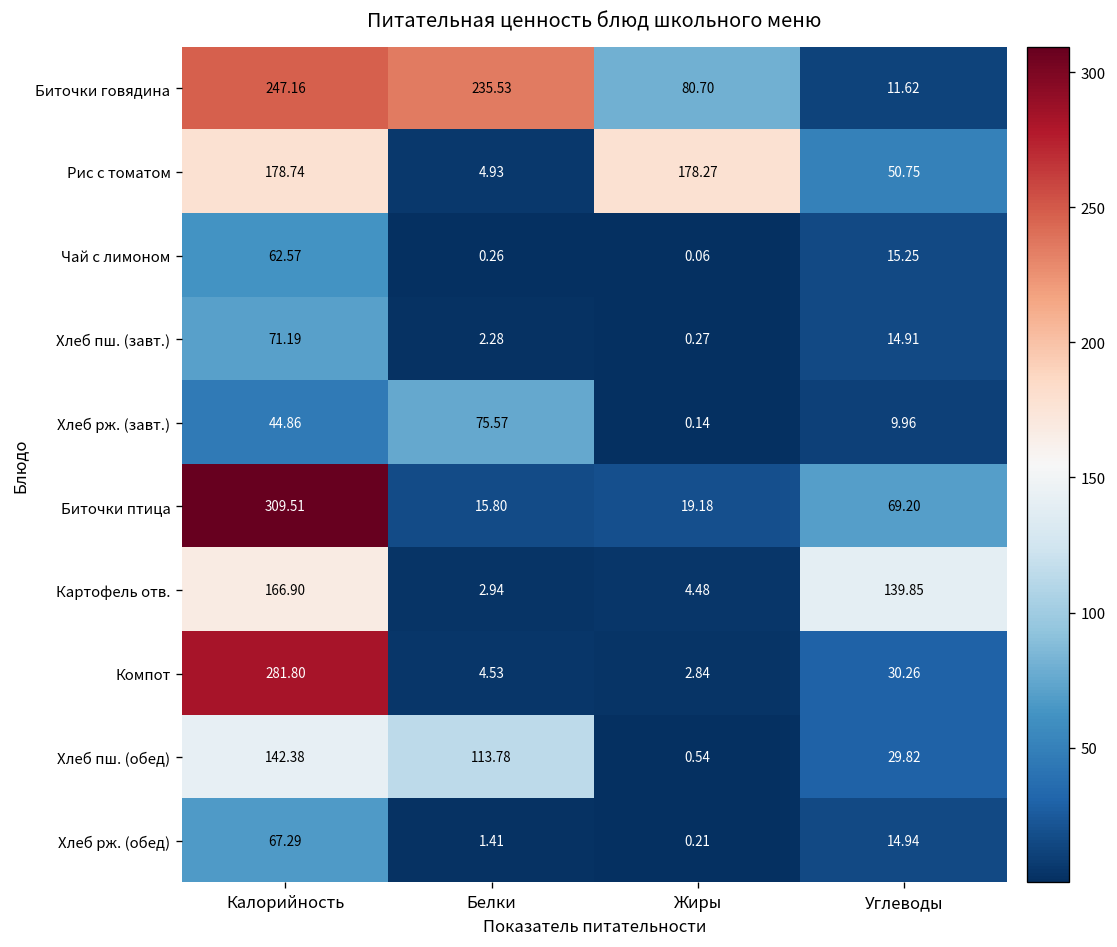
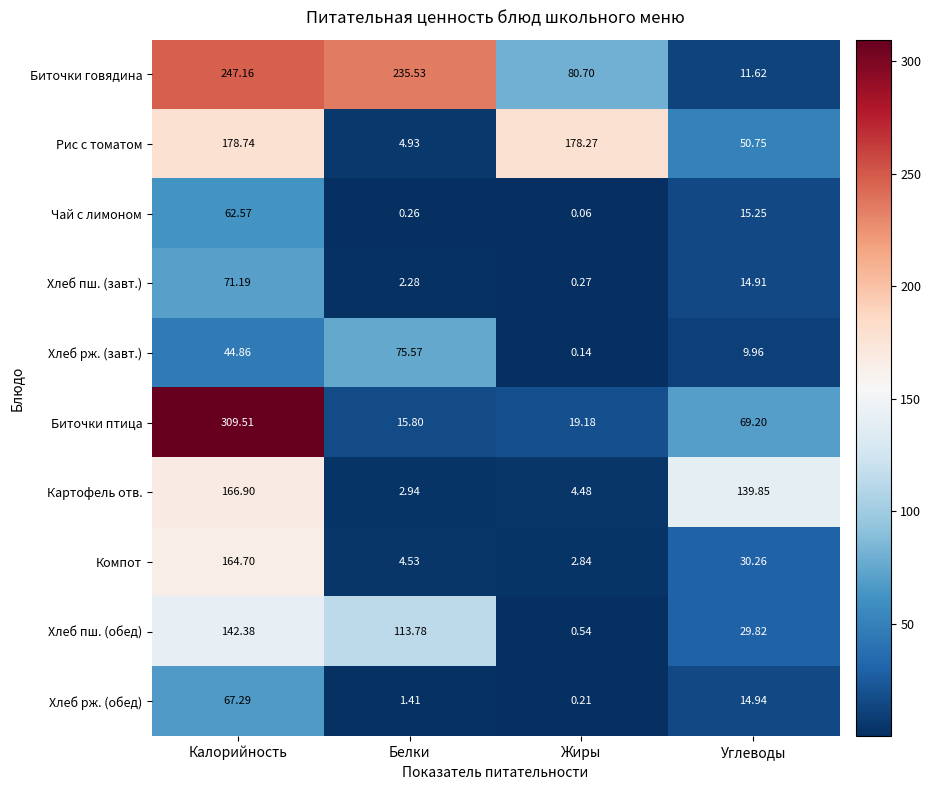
  {
    "Биточки говядина": {
      "Калорийность": 247.16,
      "Белки": 235.53,
      "Жиры": 80.70,
      "Углеводы": 11.62
    },
    "Рис с томатом": {
      "Калорийность": 178.74,
      "Белки": 4.93,
      "Жиры": 178.27,
      "Углеводы": 50.75
    },
    "Чай с лимоном": {
      "Калорийность": 62.57,
      "Белки": 0.26,
      "Жиры": 0.06,
      "Углеводы": 15.25
    },
    "Хлеб пш. (завт.)": {
      "Калорийность": 71.19,
      "Белки": 2.28,
      "Жиры": 0.27,
      "Углеводы": 14.91
    },
    "Хлеб рж. (завт.)": {
      "Калорийность": 44.86,
      "Белки": 75.57,
      "Жиры": 0.14,
      "Углеводы": 9.96
    },
    "Биточки птица": {
      "Калорийность": 309.51,
      "Белки": 15.80,
      "Жиры": 19.18,
      "Углеводы": 69.20
    },
    "Картофель отв.": {
      "Калорийность": 166.90,
      "Белки": 2.94,
      "Жиры": 4.48,
      "Углеводы": 139.85
    },
    "Компот": {
-     "Калорийность": 281.80,
+     "Калорийность": 164.70,
      "Белки": 4.53,
      "Жиры": 2.84,
      "Углеводы": 30.26
    },
    "Хлеб пш. (обед)": {
      "Калорийность": 142.38,
      "Белки": 113.78,
      "Жиры": 0.54,
      "Углеводы": 29.82
    },
    "Хлеб рж. (обед)": {
      "Калорийность": 67.29,
      "Белки": 1.41,
      "Жиры": 0.21,
      "Углеводы": 14.94
    }
  }
